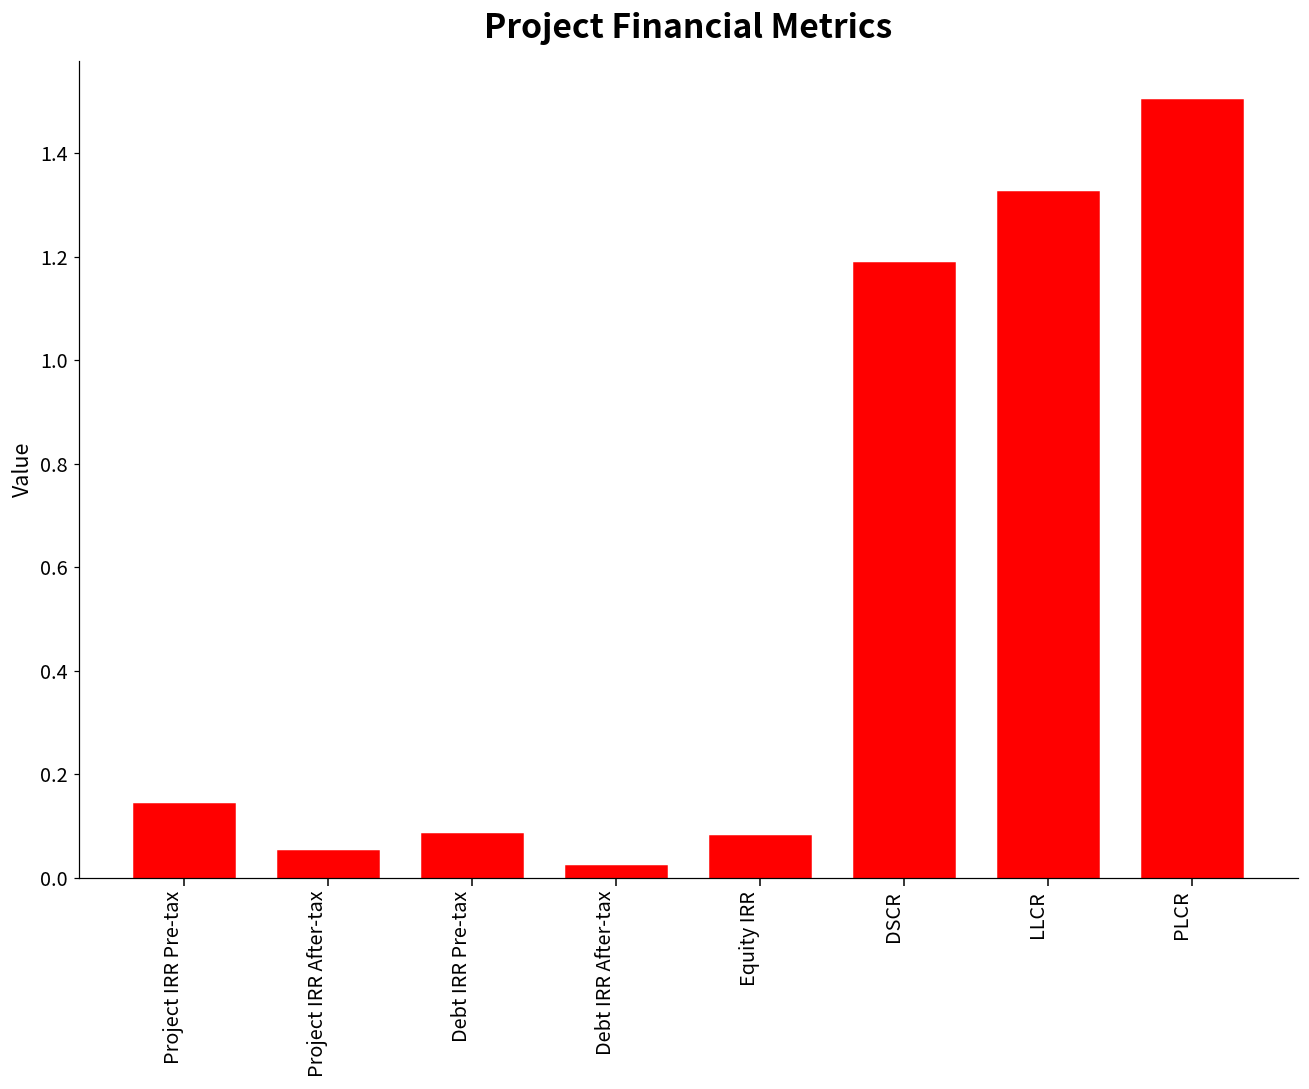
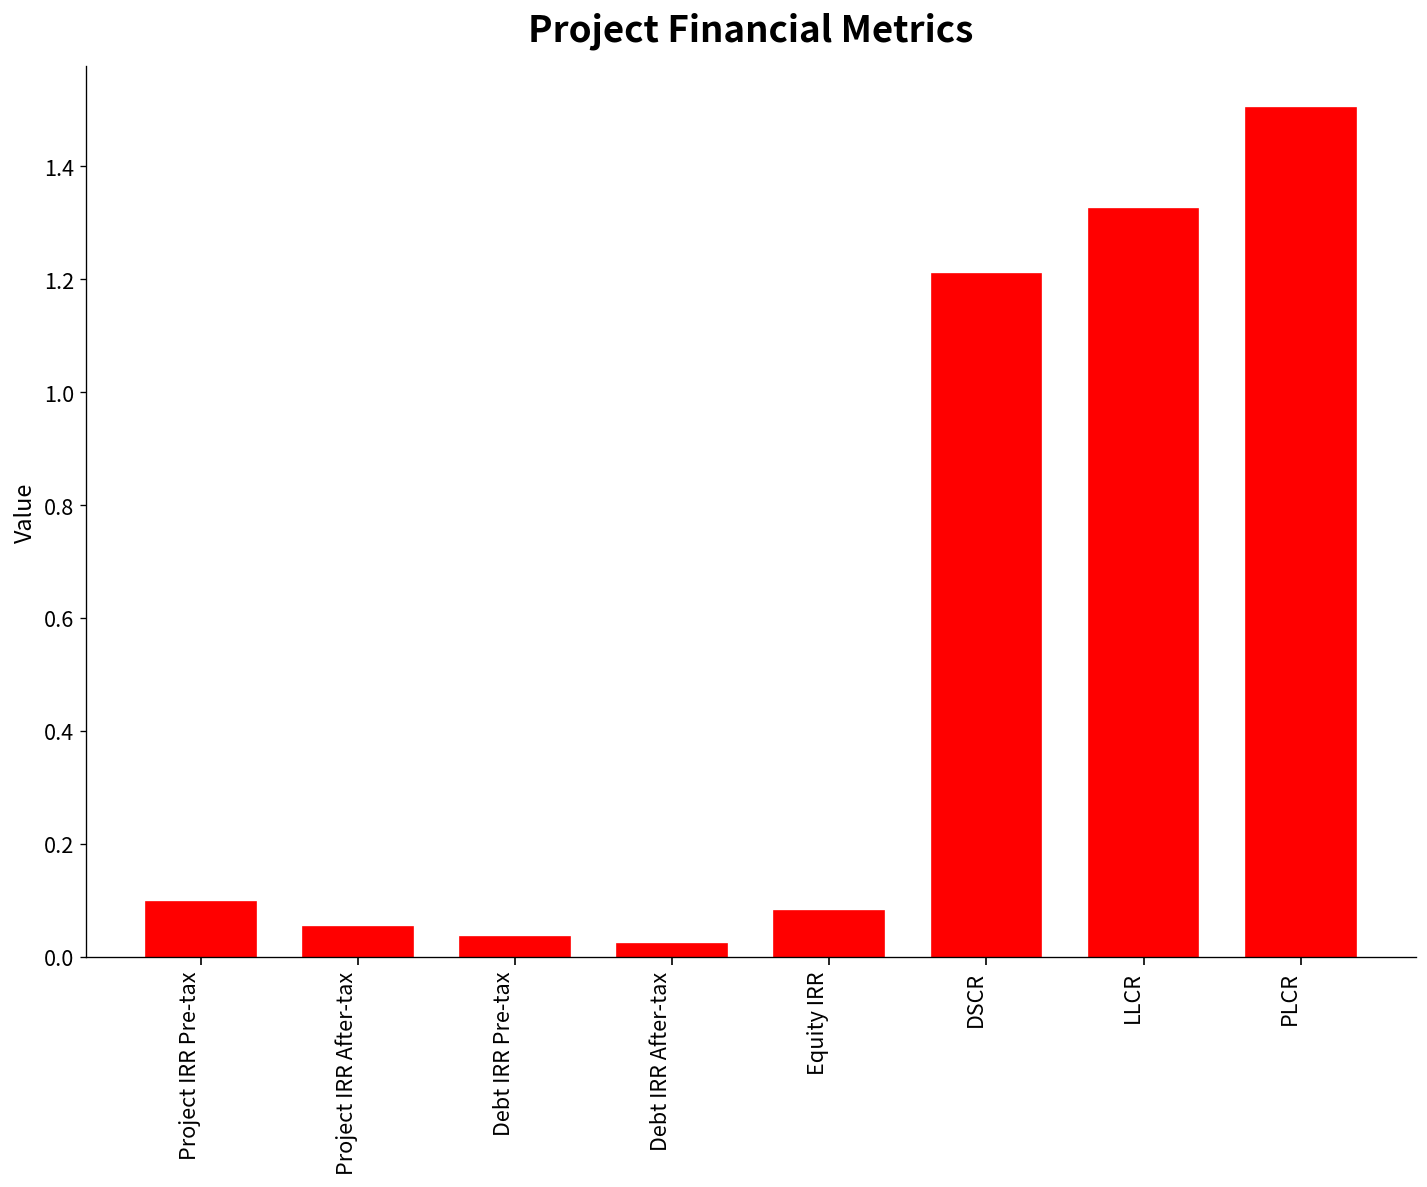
  {
-   "Project IRR Pre-tax": 0.14,
+   "Project IRR Pre-tax": 0.10,
    "Project IRR After-tax": 0.05,
-   "Debt IRR Pre-tax": 0.08,
+   "Debt IRR Pre-tax": 0.04,
    "Debt IRR After-tax": 0.02,
    "Equity IRR": 0.08,
-   "DSCR": 1.19,
+   "DSCR": 1.21,
    "LLCR": 1.32,
    "PLCR": 1.50
  }
